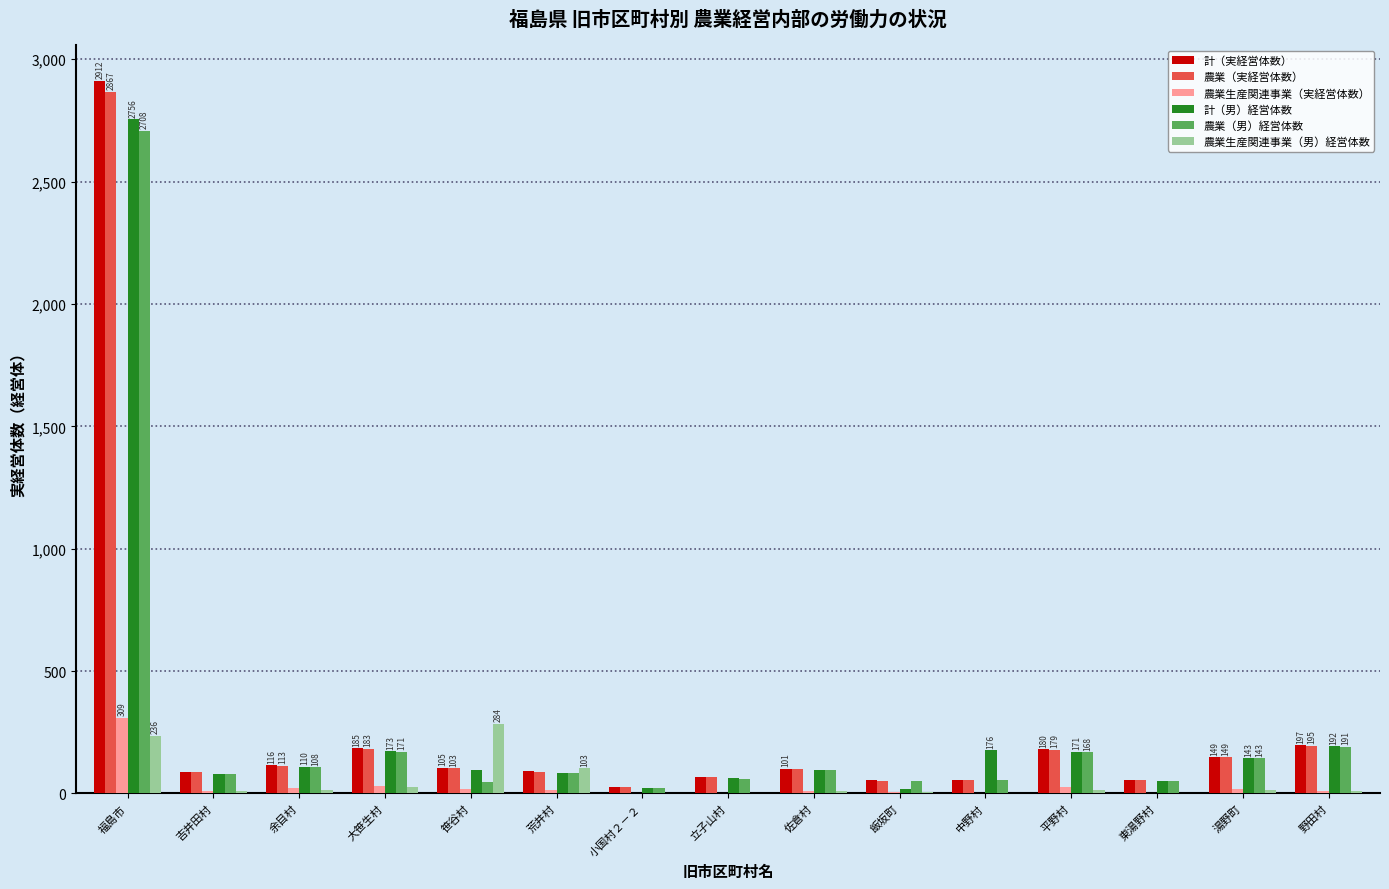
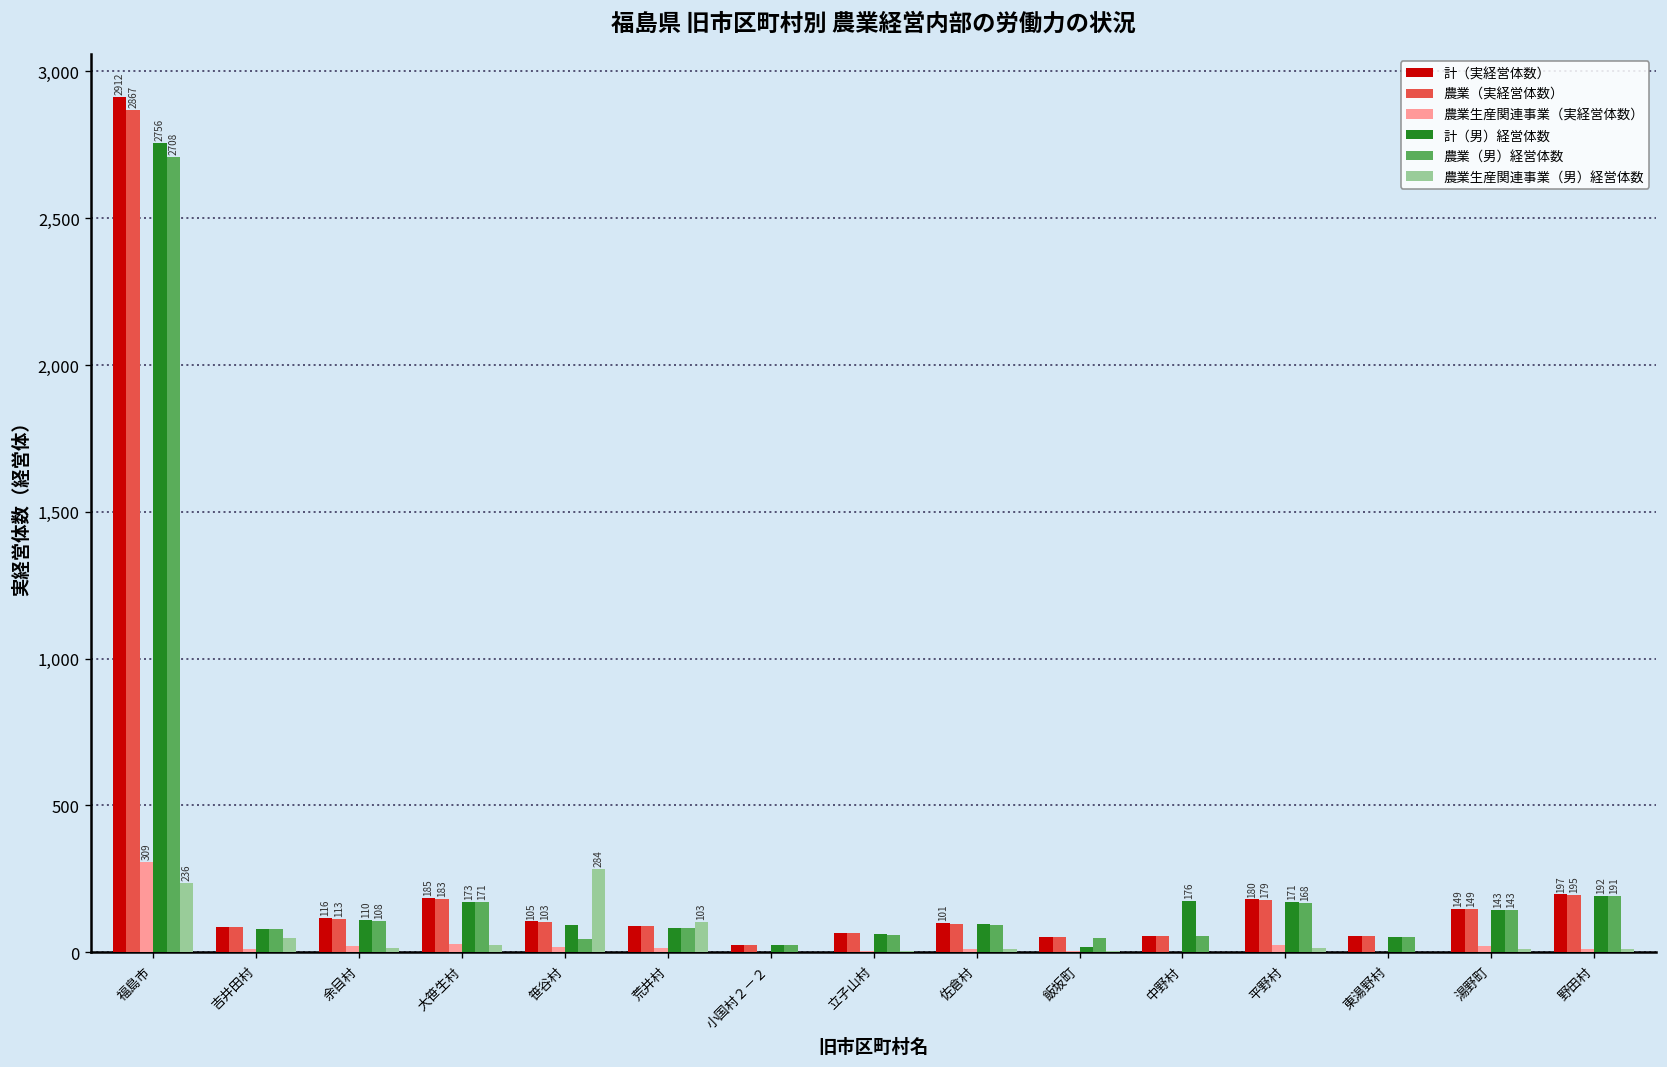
  {
    "計（実経営体数）": {
      "福島市": 2912,
      "余目村": 116,
      "大笹生村": 185,
      "笹谷村": 105,
      "佐倉村": 101,
      "平野村": 180,
      "湯野町": 149,
      "野田村": 197
    },
    "農業（実経営体数）": {
      "福島市": 2867,
      "余目村": 113,
      "大笹生村": 183,
      "笹谷村": 103,
      "平野村": 179,
      "湯野町": 149,
      "野田村": 195
    },
    "農業生産関連事業（実経営体数）": {
      "福島市": 309
    },
    "計（男）経営体数": {
      "福島市": 2756,
      "余目村": 110,
      "大笹生村": 173,
      "中野村": 176,
      "平野村": 171,
      "湯野町": 143,
      "野田村": 192
    },
    "農業（男）経営体数": {
      "福島市": 2708,
      "余目村": 108,
      "大笹生村": 171,
      "平野村": 168,
      "湯野町": 143,
      "野田村": 191
    },
    "農業生産関連事業（男）経営体数": {
-     "吉井田村": 10,
+     "吉井田村": 50,
      "余目村": 20,
      "大笹生村": 30,
      "佐倉村": 10,
      "平野村": 20,
      "湯野町": 10
    }
  }
